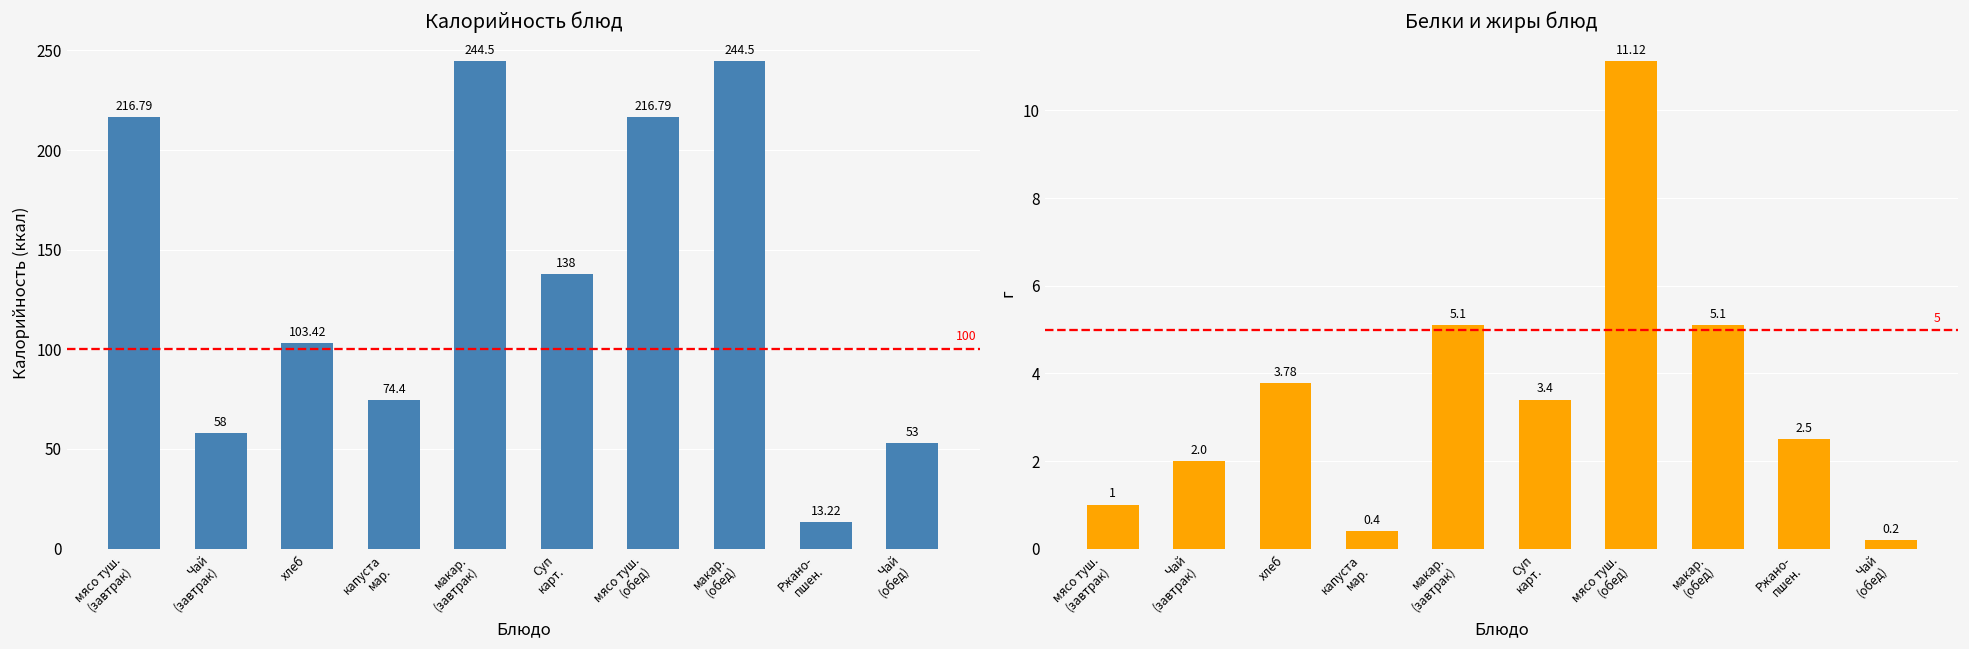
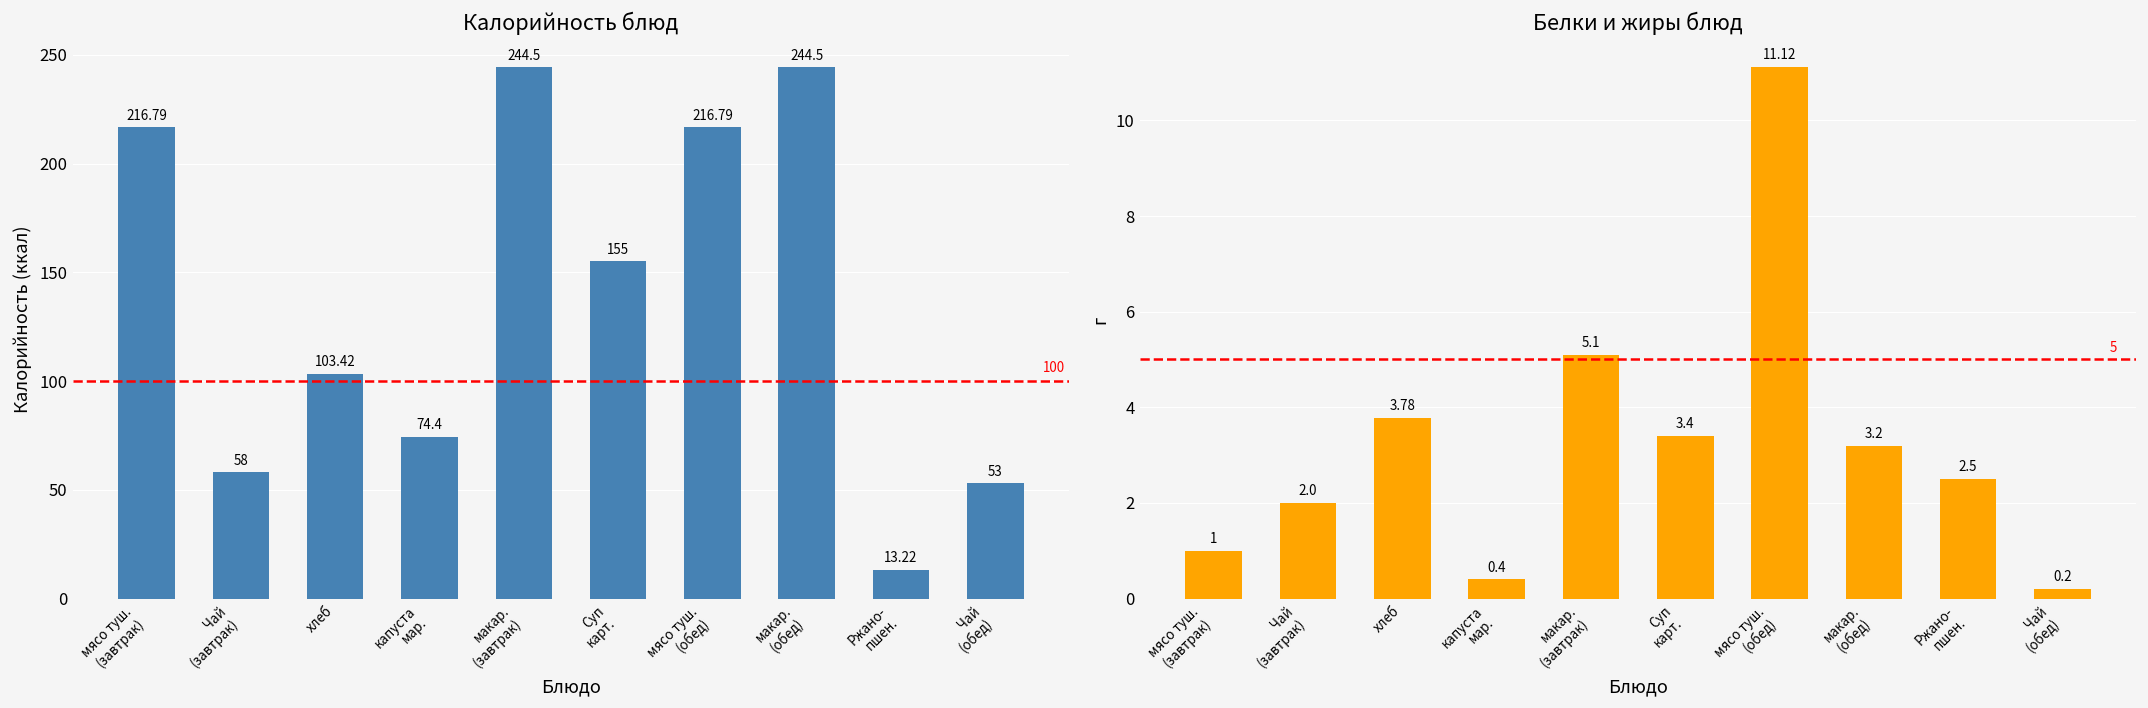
  {
    "Калорийность блюд": {
      "мясо туш. (завтрак)": 216.79,
      "Чай (завтрак)": 58,
      "хлеб": 103.42,
      "капуста мар.": 74.4,
      "макар. (завтрак)": 244.5,
-     "Суп карт.": 138,
+     "Суп карт.": 155,
      "мясо туш. (обед)": 216.79,
      "макар. (обед)": 244.5,
      "Ржано- пшен.": 13.22,
      "Чай (обед)": 53
    },
    "Белки и жиры блюд": {
      "мясо туш. (завтрак)": 1,
      "Чай (завтрак)": 2.0,
      "хлеб": 3.78,
      "капуста мар.": 0.4,
      "макар. (завтрак)": 5.1,
      "Суп карт.": 3.4,
      "мясо туш. (обед)": 11.12,
-     "макар. (обед)": 5.1,
+     "макар. (обед)": 3.2,
      "Ржано- пшен.": 2.5,
      "Чай (обед)": 0.2
    }
  }
